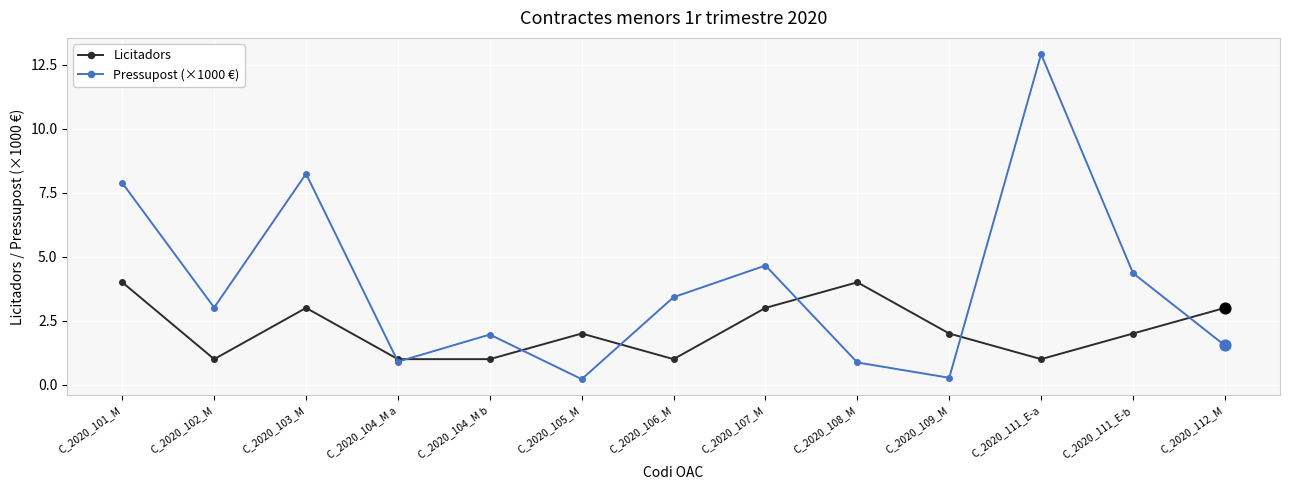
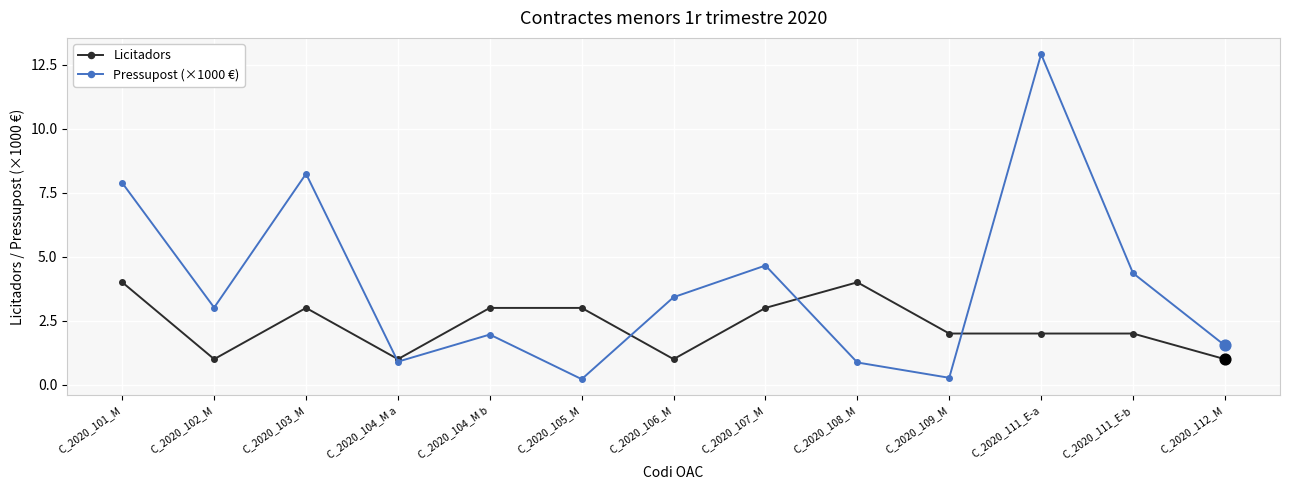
  {
    "Licitadors": {
      "C_2020_101_M": 4,
      "C_2020_102_M": 1,
      "C_2020_103_M": 3,
      "C_2020_104_M a": 1,
-     "C_2020_104_M b": 1,
-     "C_2020_105_M": 2,
+     "C_2020_104_M b": 3,
+     "C_2020_105_M": 3,
      "C_2020_106_M": 1,
      "C_2020_107_M": 3,
      "C_2020_108_M": 4,
      "C_2020_109_M": 2,
-     "C_2020_111_E-a": 1,
+     "C_2020_111_E-a": 2,
      "C_2020_111_E-b": 2,
-     "C_2020_112_M": 3
+     "C_2020_112_M": 1
    }
  }
